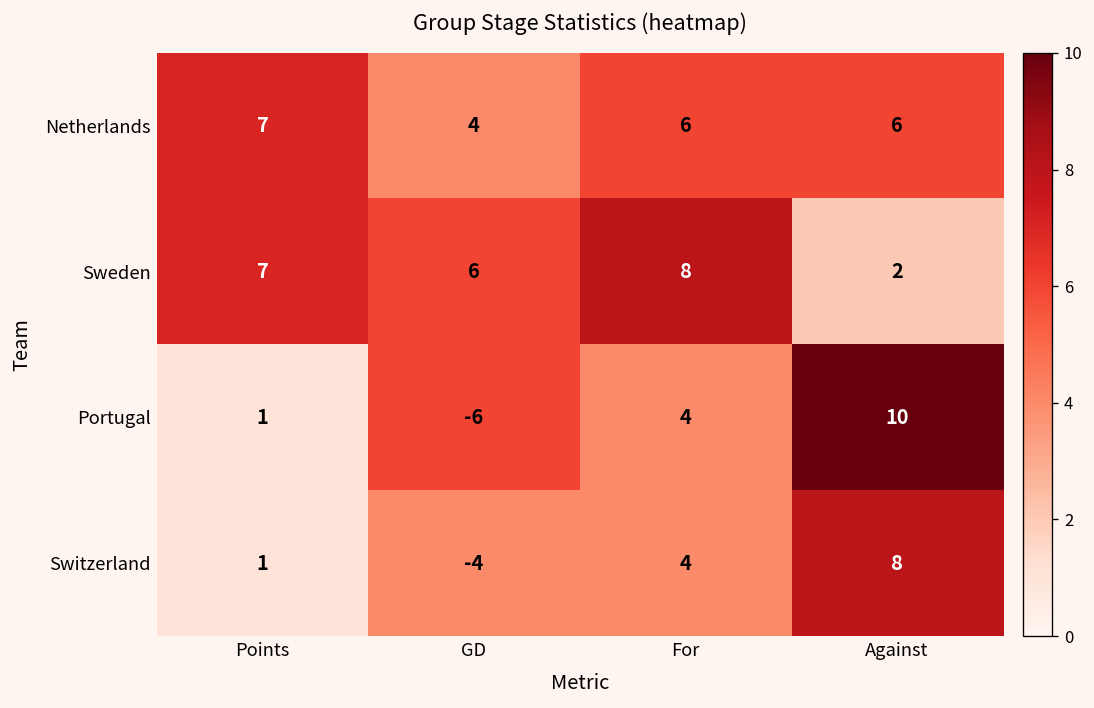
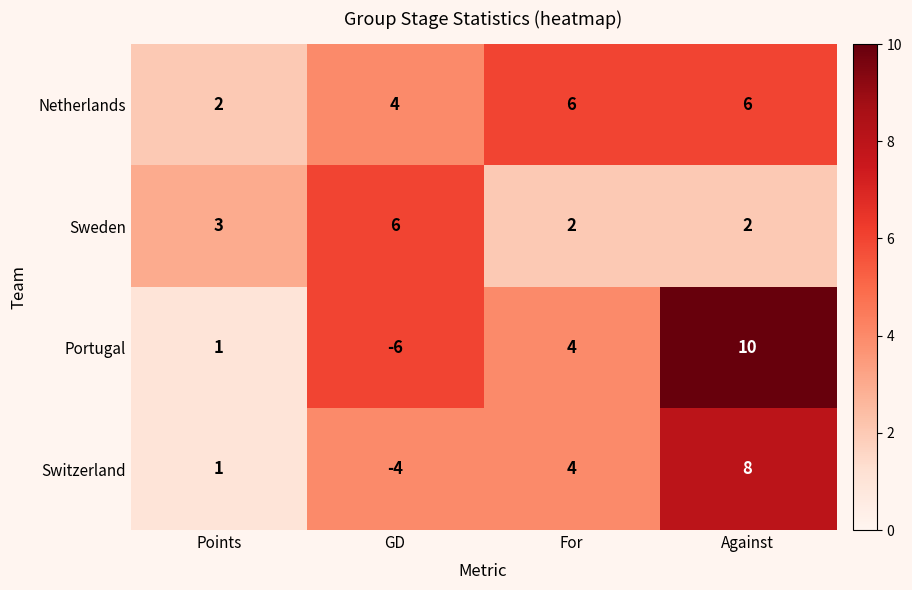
  {
    "Netherlands": {
-     "Points": 7,
+     "Points": 2,
      "GD": 4,
      "For": 6,
      "Against": 6
    },
    "Sweden": {
-     "Points": 7,
+     "Points": 3,
      "GD": 6,
-     "For": 8,
+     "For": 2,
      "Against": 2
    },
    "Portugal": {
      "Points": 1,
      "GD": -6,
      "For": 4,
      "Against": 10
    },
    "Switzerland": {
      "Points": 1,
      "GD": -4,
      "For": 4,
      "Against": 8
    }
  }
